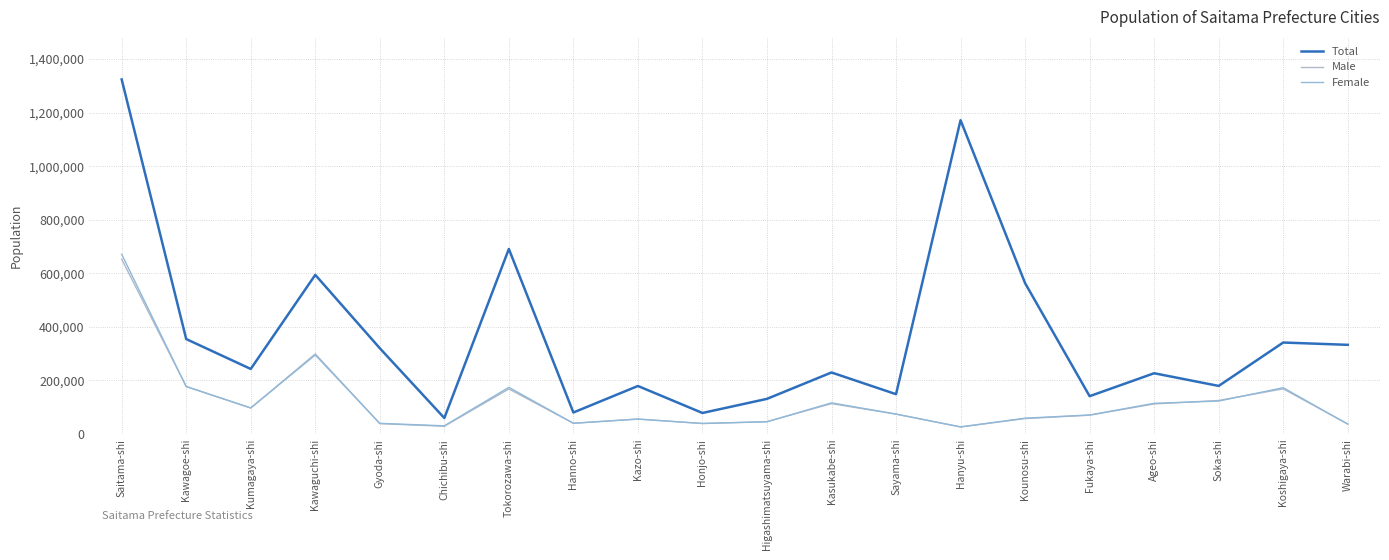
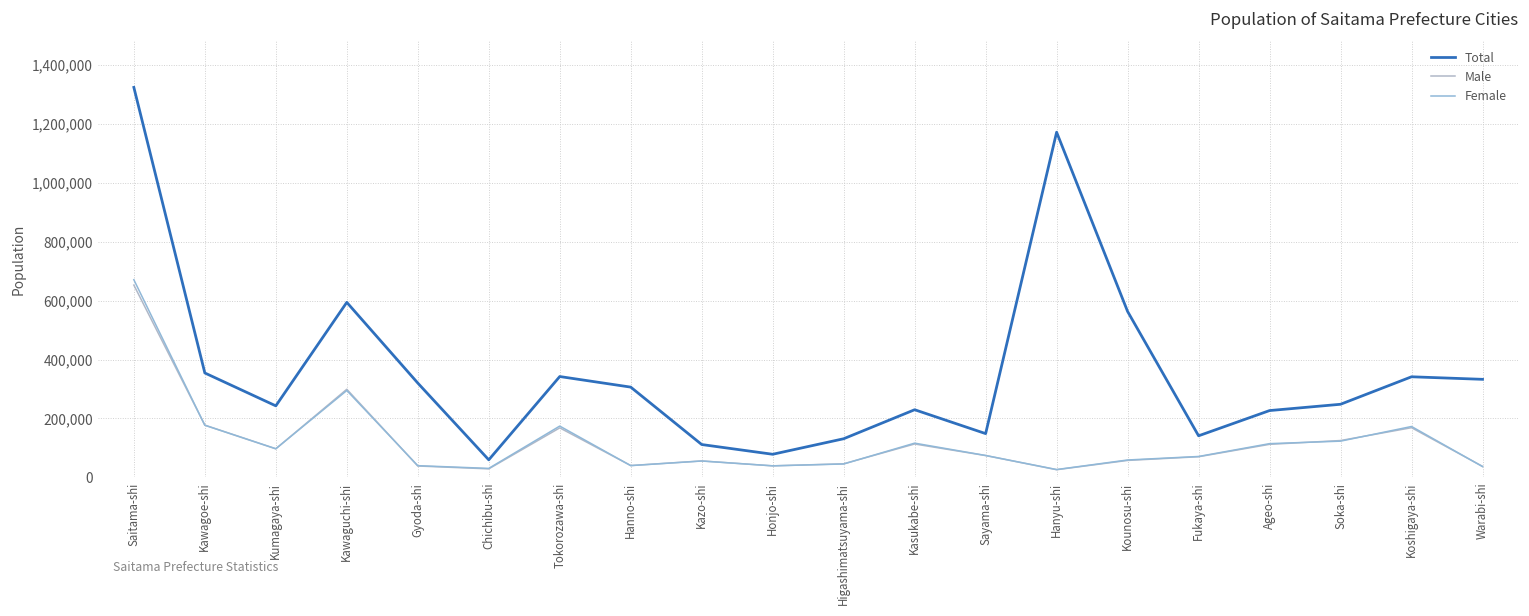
  {
    "Total": {
      "Saitama-shi": "1,320,000",
      "Kawagoe-shi": "350,000",
      "Kumagaya-shi": "240,000",
      "Kawaguchi-shi": "590,000",
      "Gyoda-shi": "320,000",
      "Chichibu-shi": "60,000",
-     "Tokorozawa-shi": "690,000",
-     "Hanno-shi": "80,000",
-     "Kazo-shi": "180,000",
+     "Tokorozawa-shi": "340,000",
+     "Hanno-shi": "310,000",
+     "Kazo-shi": "110,000",
      "Honjo-shi": "80,000",
      "Higashimatsuyama-shi": "130,000",
      "Kasukabe-shi": "230,000",
      "Sayama-shi": "150,000",
      "Hanyu-shi": "1,170,000",
      "Kounosu-shi": "560,000",
      "Fukaya-shi": "140,000",
      "Ageo-shi": "230,000",
-     "Soka-shi": "180,000",
+     "Soka-shi": "250,000",
      "Koshigaya-shi": "340,000",
      "Warabi-shi": "330,000"
    }
  }
